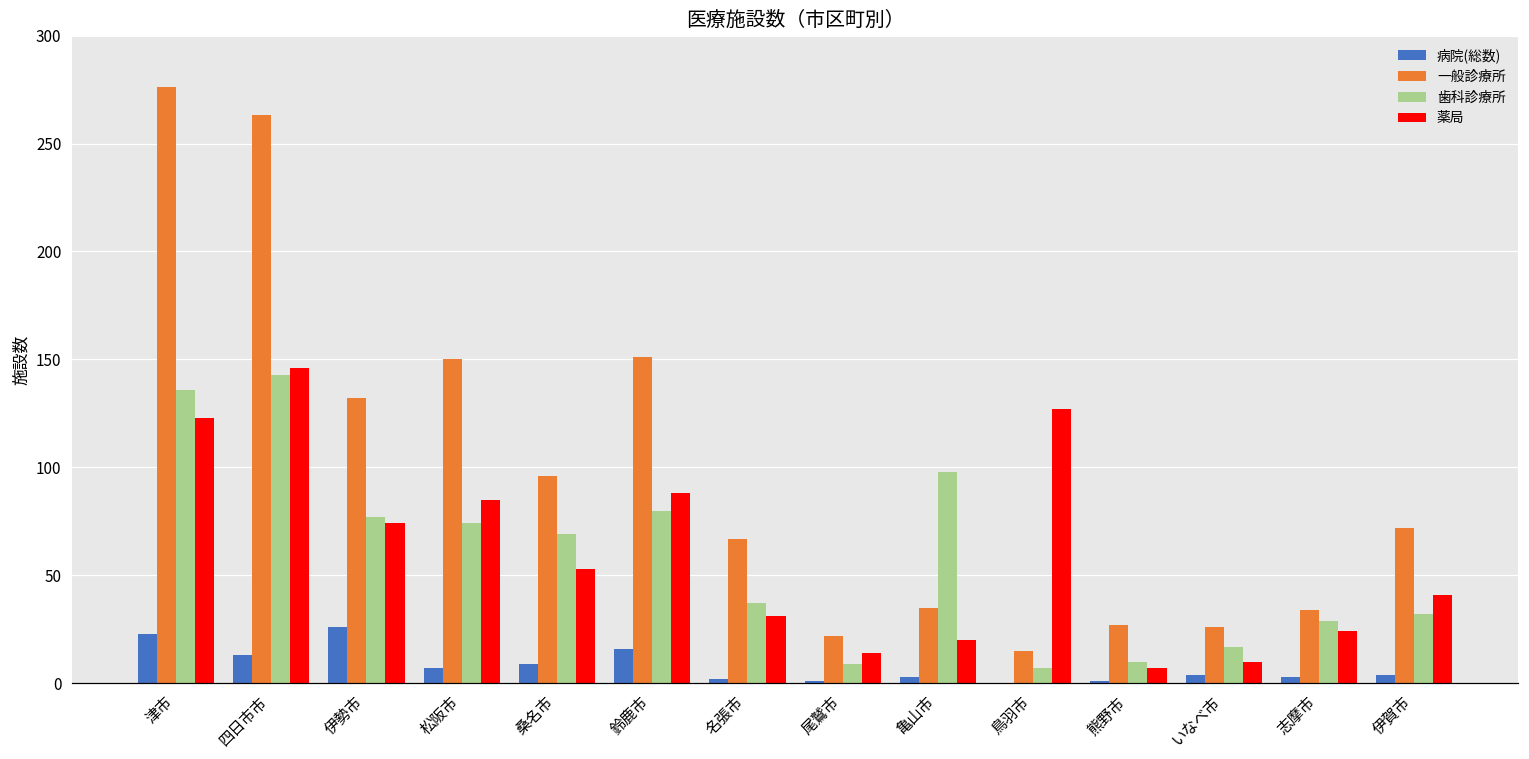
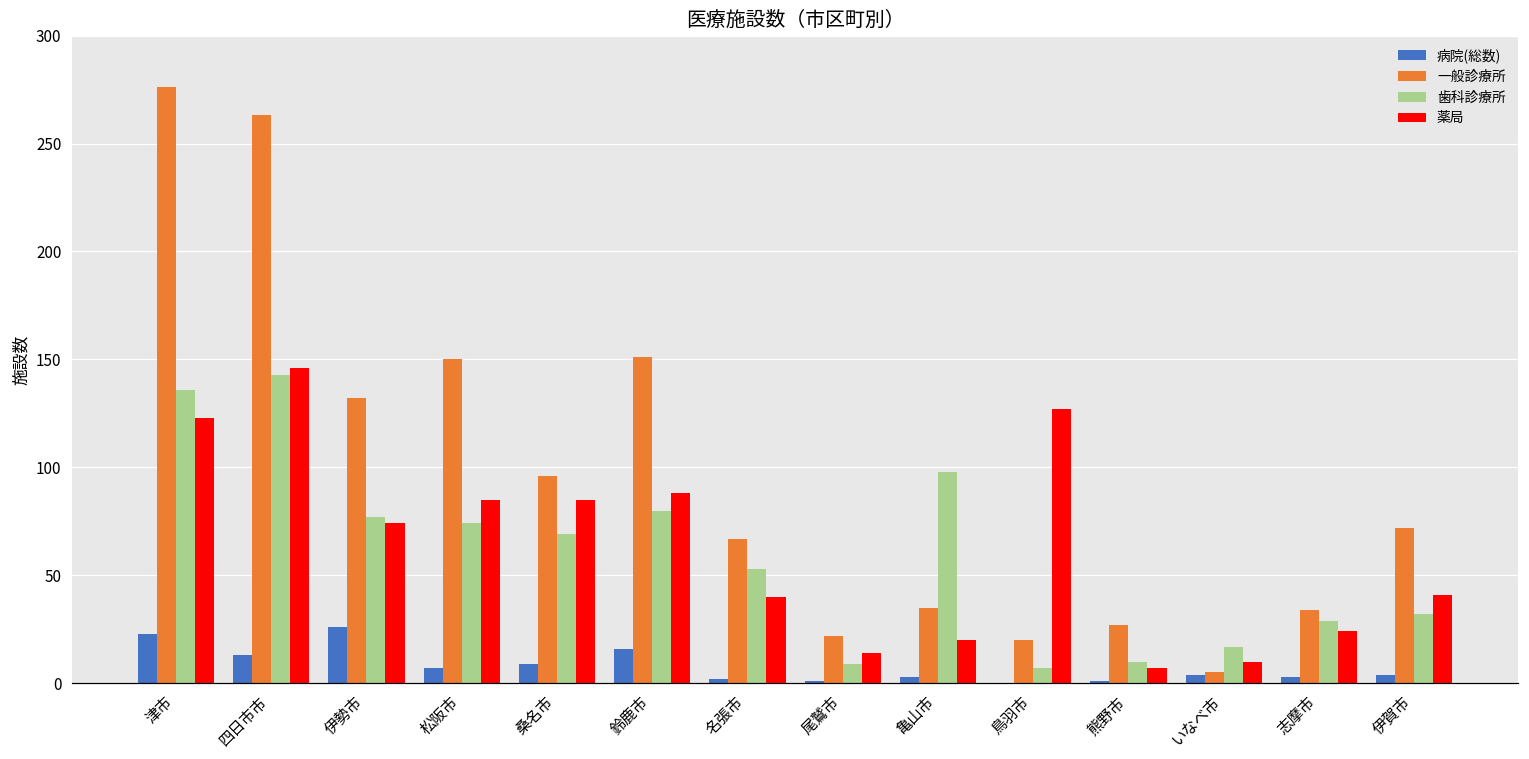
  {
    "病院(総数)": {
      "津市": 23,
      "四日市市": 13,
      "伊勢市": 26,
      "松阪市": 7,
      "桑名市": 9,
      "鈴鹿市": 16,
      "名張市": 2,
      "亀山市": 3,
      "鳥羽市": 0,
      "いなべ市": 4,
      "志摩市": 3,
      "伊賀市": 4
    },
    "一般診療所": {
      "津市": 276,
      "四日市市": 263,
      "伊勢市": 132,
      "松阪市": 150,
      "桑名市": 96,
      "鈴鹿市": 151,
      "名張市": 67,
      "尾鷲市": 22,
      "亀山市": 35,
-     "鳥羽市": 15,
+     "鳥羽市": 20,
      "熊野市": 27,
-     "いなべ市": 26,
+     "いなべ市": 5,
      "志摩市": 34,
      "伊賀市": 72
    },
    "歯科診療所": {
      "津市": 136,
      "四日市市": 143,
      "伊勢市": 77,
      "松阪市": 74,
      "桑名市": 69,
      "鈴鹿市": 80,
-     "名張市": 37,
+     "名張市": 53,
      "尾鷲市": 9,
      "亀山市": 98,
      "鳥羽市": 7,
      "熊野市": 10,
      "いなべ市": 17,
      "志摩市": 29,
      "伊賀市": 32
    },
    "薬局": {
      "津市": 123,
      "四日市市": 146,
      "伊勢市": 74,
      "松阪市": 85,
-     "桑名市": 53,
+     "桑名市": 85,
      "鈴鹿市": 88,
-     "名張市": 31,
+     "名張市": 40,
      "尾鷲市": 14,
      "亀山市": 20,
      "鳥羽市": 127,
      "熊野市": 7,
      "いなべ市": 10,
      "志摩市": 24,
      "伊賀市": 41
    }
  }
